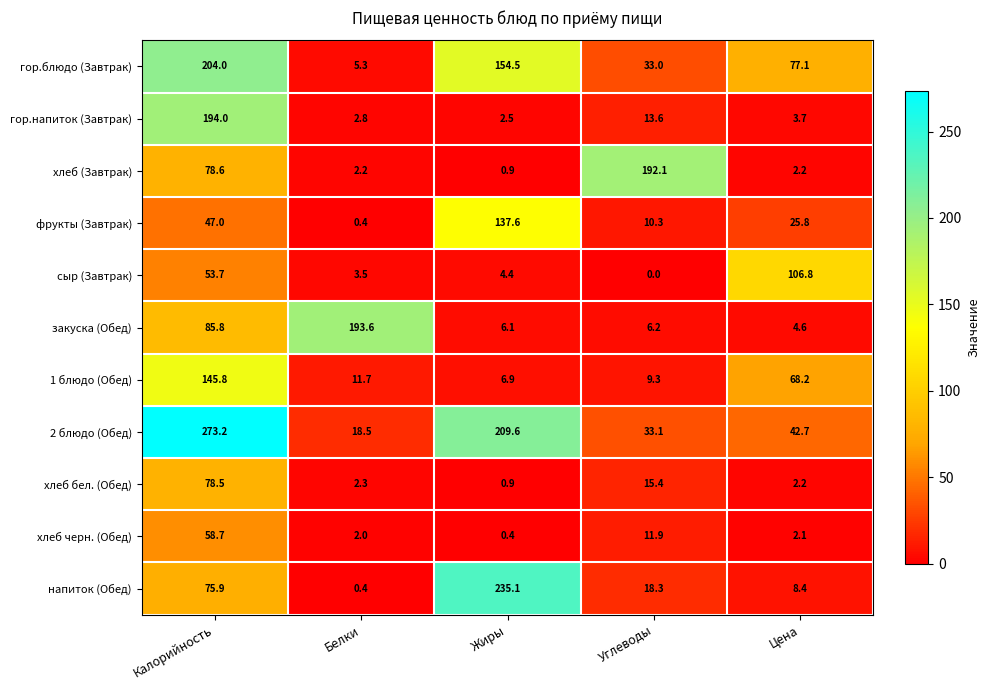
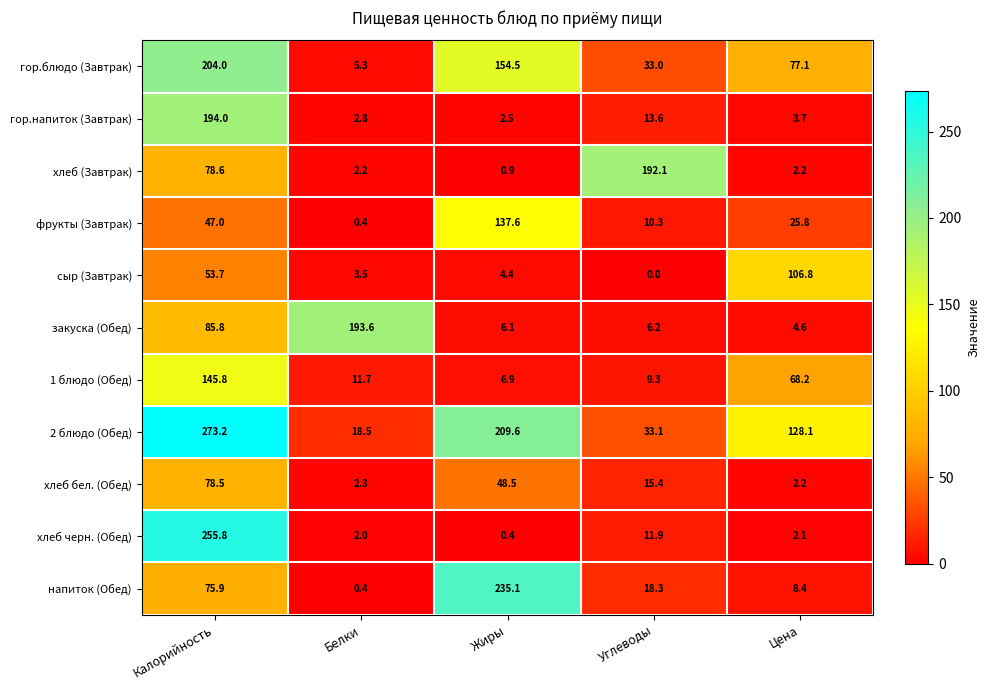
  {
    "гор.блюдо (Завтрак)": {
      "Калорийность": 204.0,
      "Белки": 5.3,
      "Жиры": 154.5,
      "Углеводы": 33.0,
      "Цена": 77.1
    },
    "гор.напиток (Завтрак)": {
      "Калорийность": 194.0,
      "Белки": 2.8,
      "Жиры": 2.5,
      "Углеводы": 13.6,
      "Цена": 3.7
    },
    "хлеб (Завтрак)": {
      "Калорийность": 78.6,
      "Белки": 2.2,
      "Жиры": 0.9,
      "Углеводы": 192.1,
      "Цена": 2.2
    },
    "фрукты (Завтрак)": {
      "Калорийность": 47.0,
      "Белки": 0.4,
      "Жиры": 137.6,
      "Углеводы": 10.3,
      "Цена": 25.8
    },
    "сыр (Завтрак)": {
      "Калорийность": 53.7,
      "Белки": 3.5,
      "Жиры": 4.4,
      "Углеводы": 0.0,
      "Цена": 106.8
    },
    "закуска (Обед)": {
      "Калорийность": 85.8,
      "Белки": 193.6,
      "Жиры": 6.1,
      "Углеводы": 6.2,
      "Цена": 4.6
    },
    "1 блюдо (Обед)": {
      "Калорийность": 145.8,
      "Белки": 11.7,
      "Жиры": 6.9,
      "Углеводы": 9.3,
      "Цена": 68.2
    },
    "2 блюдо (Обед)": {
      "Калорийность": 273.2,
      "Белки": 18.5,
      "Жиры": 209.6,
      "Углеводы": 33.1,
-     "Цена": 42.7
+     "Цена": 128.1
    },
    "хлеб бел. (Обед)": {
      "Калорийность": 78.5,
      "Белки": 2.3,
-     "Жиры": 0.9,
+     "Жиры": 48.5,
      "Углеводы": 15.4,
      "Цена": 2.2
    },
    "хлеб черн. (Обед)": {
-     "Калорийность": 58.7,
+     "Калорийность": 255.8,
      "Белки": 2.0,
      "Жиры": 0.4,
      "Углеводы": 11.9,
      "Цена": 2.1
    },
    "напиток (Обед)": {
      "Калорийность": 75.9,
      "Белки": 0.4,
      "Жиры": 235.1,
      "Углеводы": 18.3,
      "Цена": 8.4
    }
  }
